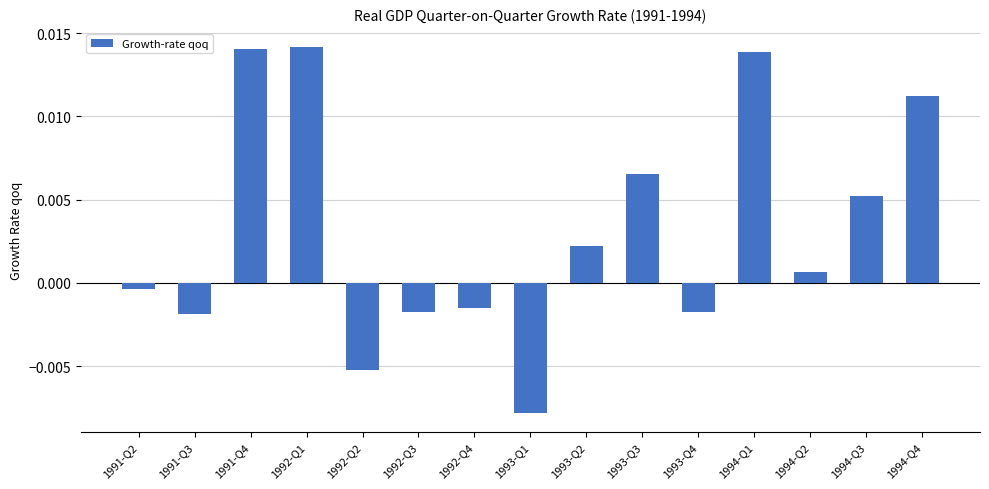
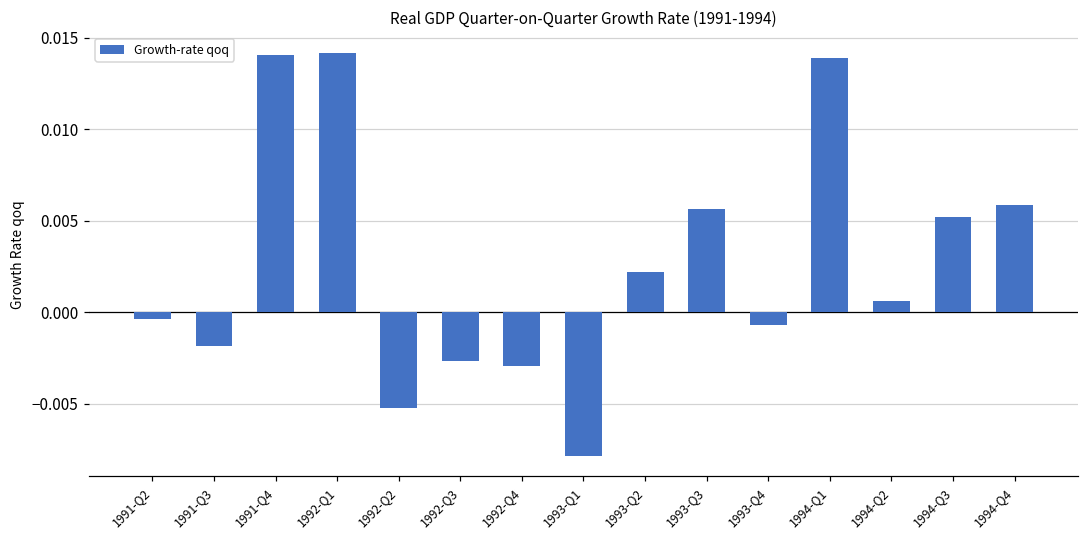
  {
    "1991-Q2": -0.0004,
    "1991-Q3": -0.0018,
    "1991-Q4": 0.0141,
    "1992-Q1": 0.0142,
    "1992-Q2": -0.0052,
-   "1992-Q3": -0.0017,
-   "1992-Q4": -0.0015,
+   "1992-Q3": -0.0026,
+   "1992-Q4": -0.0029,
    "1993-Q1": -0.0078,
    "1993-Q2": 0.0022,
-   "1993-Q3": 0.0066,
-   "1993-Q4": -0.0018,
+   "1993-Q3": 0.0056,
+   "1993-Q4": -0.0007,
    "1994-Q1": 0.0139,
    "1994-Q2": 0.0006,
    "1994-Q3": 0.0052,
-   "1994-Q4": 0.0112
+   "1994-Q4": 0.0058
  }
